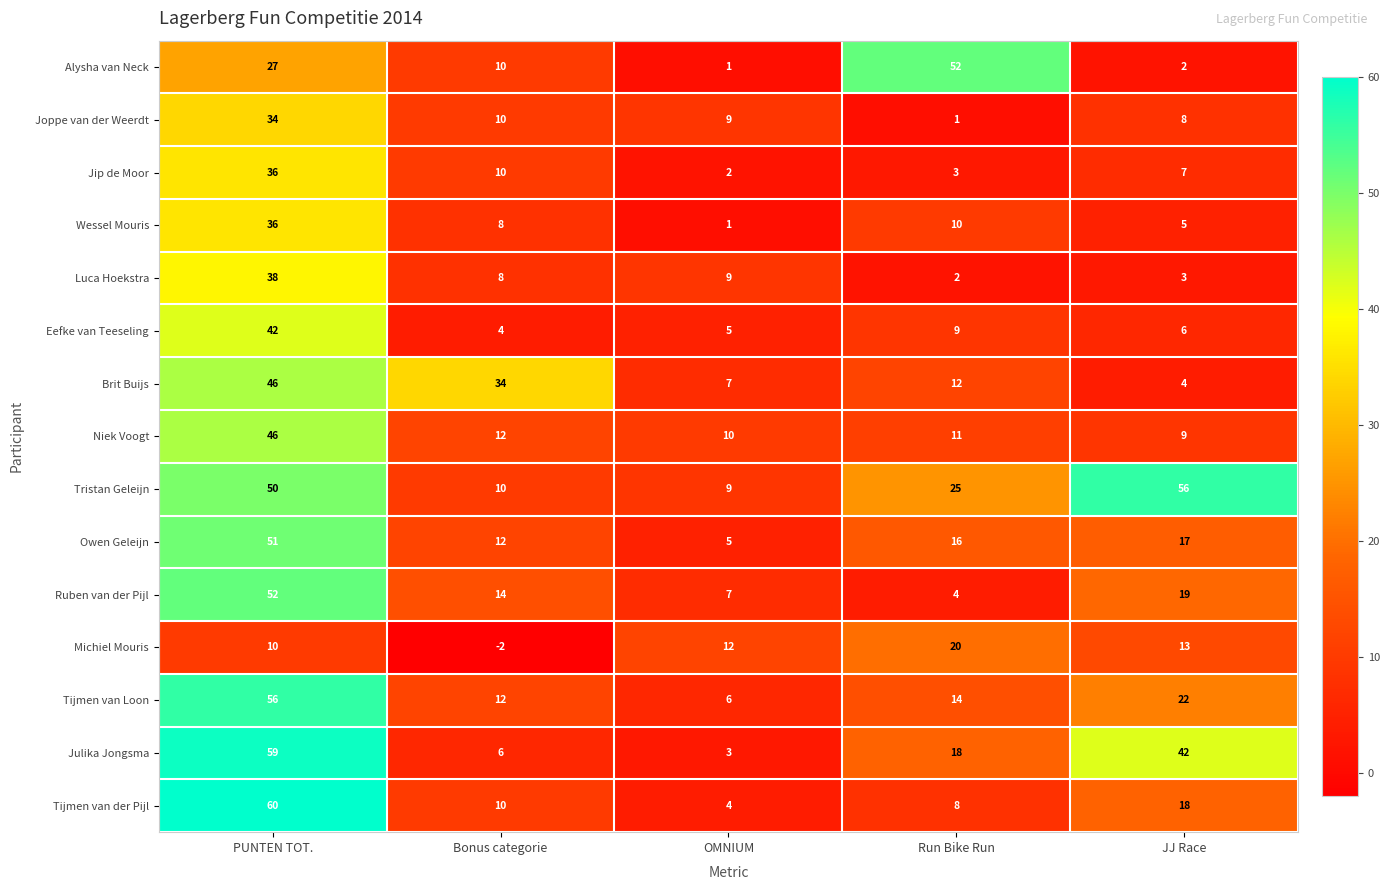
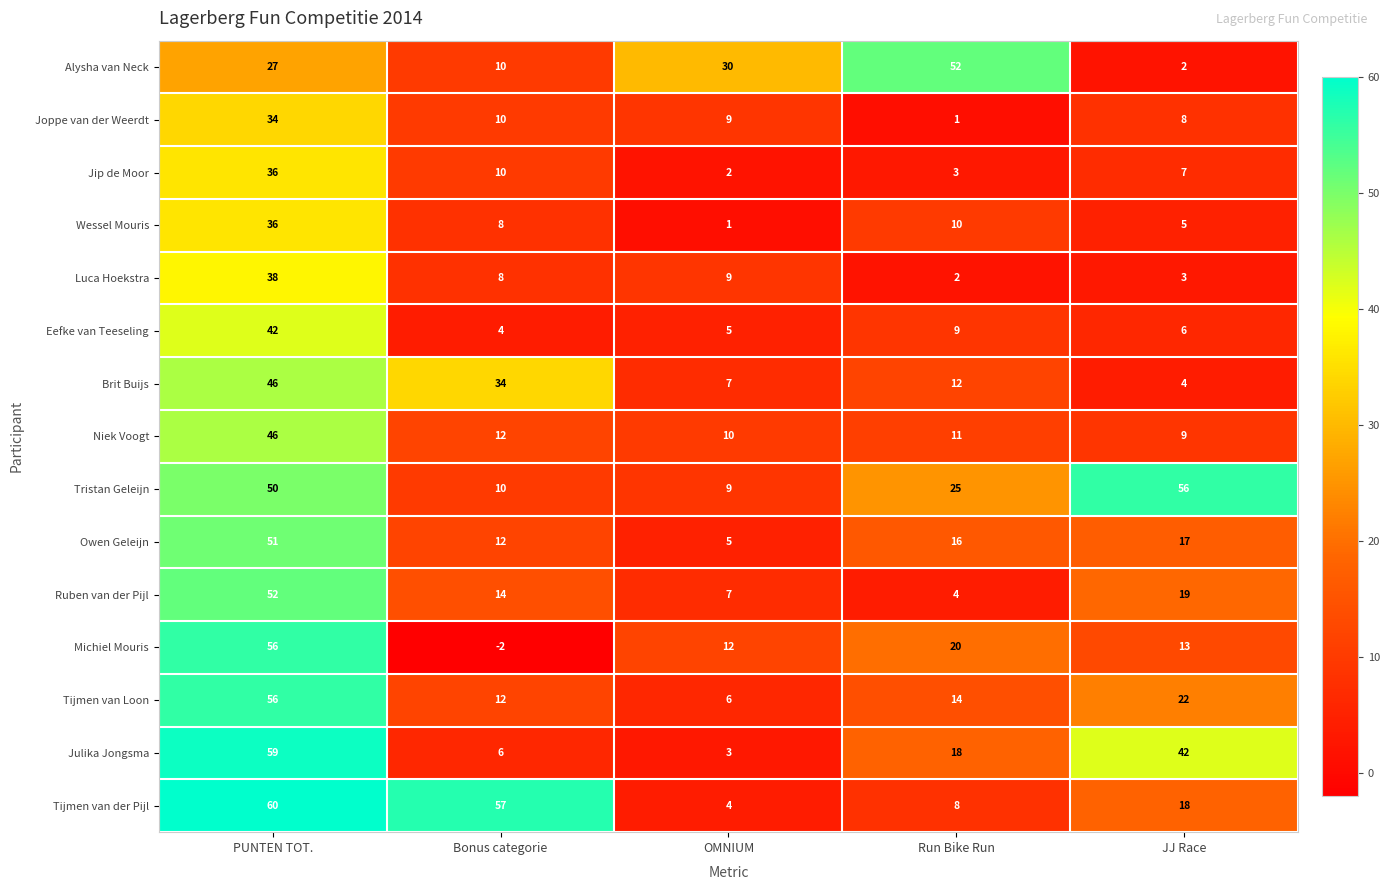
  {
    "Alysha van Neck": {
      "PUNTEN TOT.": 27,
      "Bonus categorie": 10,
-     "OMNIUM": 1,
+     "OMNIUM": 30,
      "Run Bike Run": 52,
      "JJ Race": 2
    },
    "Joppe van der Weerdt": {
      "PUNTEN TOT.": 34,
      "Bonus categorie": 10,
      "OMNIUM": 9,
      "Run Bike Run": 1,
      "JJ Race": 8
    },
    "Jip de Moor": {
      "PUNTEN TOT.": 36,
      "Bonus categorie": 10,
      "OMNIUM": 2,
      "Run Bike Run": 3,
      "JJ Race": 7
    },
    "Wessel Mouris": {
      "PUNTEN TOT.": 36,
      "Bonus categorie": 8,
      "OMNIUM": 1,
      "Run Bike Run": 10,
      "JJ Race": 5
    },
    "Luca Hoekstra": {
      "PUNTEN TOT.": 38,
      "Bonus categorie": 8,
      "OMNIUM": 9,
      "Run Bike Run": 2,
      "JJ Race": 3
    },
    "Eefke van Teeseling": {
      "PUNTEN TOT.": 42,
      "Bonus categorie": 4,
      "OMNIUM": 5,
      "Run Bike Run": 9,
      "JJ Race": 6
    },
    "Brit Buijs": {
      "PUNTEN TOT.": 46,
      "Bonus categorie": 34,
      "OMNIUM": 7,
      "Run Bike Run": 12,
      "JJ Race": 4
    },
    "Niek Voogt": {
      "PUNTEN TOT.": 46,
      "Bonus categorie": 12,
      "OMNIUM": 10,
      "Run Bike Run": 11,
      "JJ Race": 9
    },
    "Tristan Geleijn": {
      "PUNTEN TOT.": 50,
      "Bonus categorie": 10,
      "OMNIUM": 9,
      "Run Bike Run": 25,
      "JJ Race": 56
    },
    "Owen Geleijn": {
      "PUNTEN TOT.": 51,
      "Bonus categorie": 12,
      "OMNIUM": 5,
      "Run Bike Run": 16,
      "JJ Race": 17
    },
    "Ruben van der Pijl": {
      "PUNTEN TOT.": 52,
      "Bonus categorie": 14,
      "OMNIUM": 7,
      "Run Bike Run": 4,
      "JJ Race": 19
    },
    "Michiel Mouris": {
-     "PUNTEN TOT.": 10,
+     "PUNTEN TOT.": 56,
      "Bonus categorie": -2,
      "OMNIUM": 12,
      "Run Bike Run": 20,
      "JJ Race": 13
    },
    "Tijmen van Loon": {
      "PUNTEN TOT.": 56,
      "Bonus categorie": 12,
      "OMNIUM": 6,
      "Run Bike Run": 14,
      "JJ Race": 22
    },
    "Julika Jongsma": {
      "PUNTEN TOT.": 59,
      "Bonus categorie": 6,
      "OMNIUM": 3,
      "Run Bike Run": 18,
      "JJ Race": 42
    },
    "Tijmen van der Pijl": {
      "PUNTEN TOT.": 60,
-     "Bonus categorie": 10,
+     "Bonus categorie": 57,
      "OMNIUM": 4,
      "Run Bike Run": 8,
      "JJ Race": 18
    }
  }
